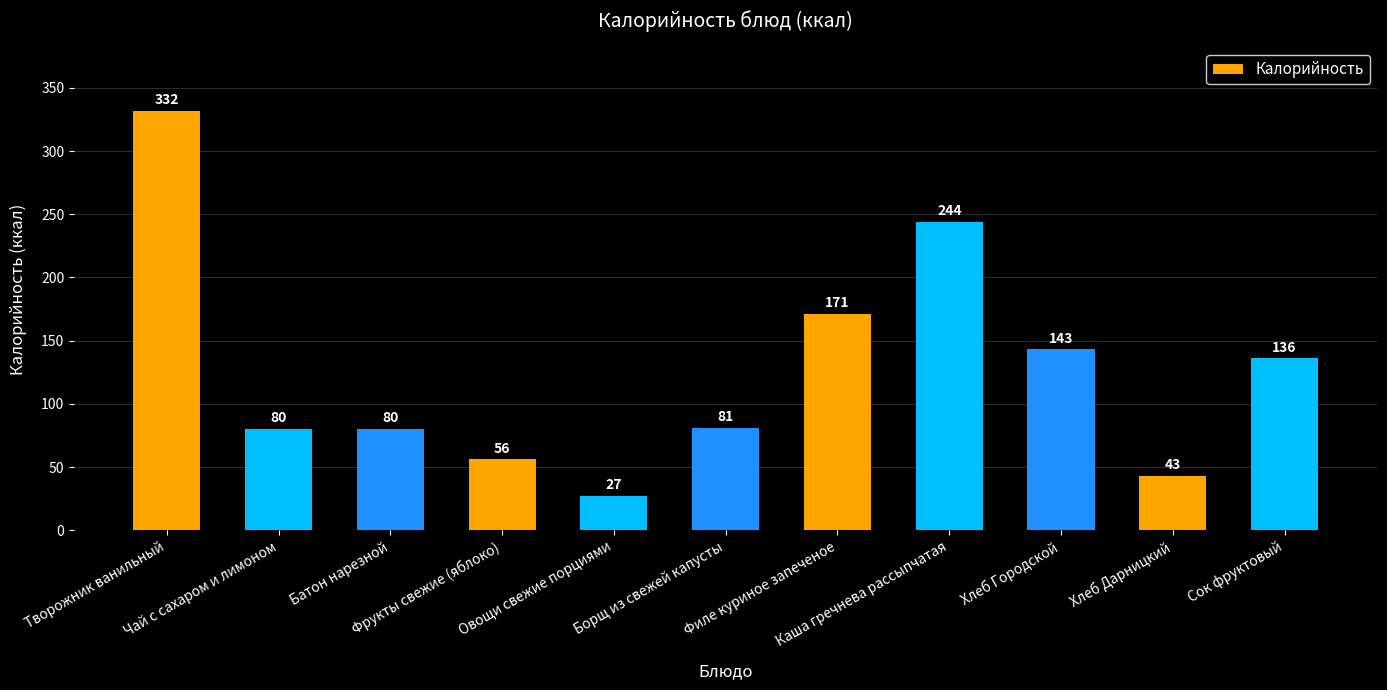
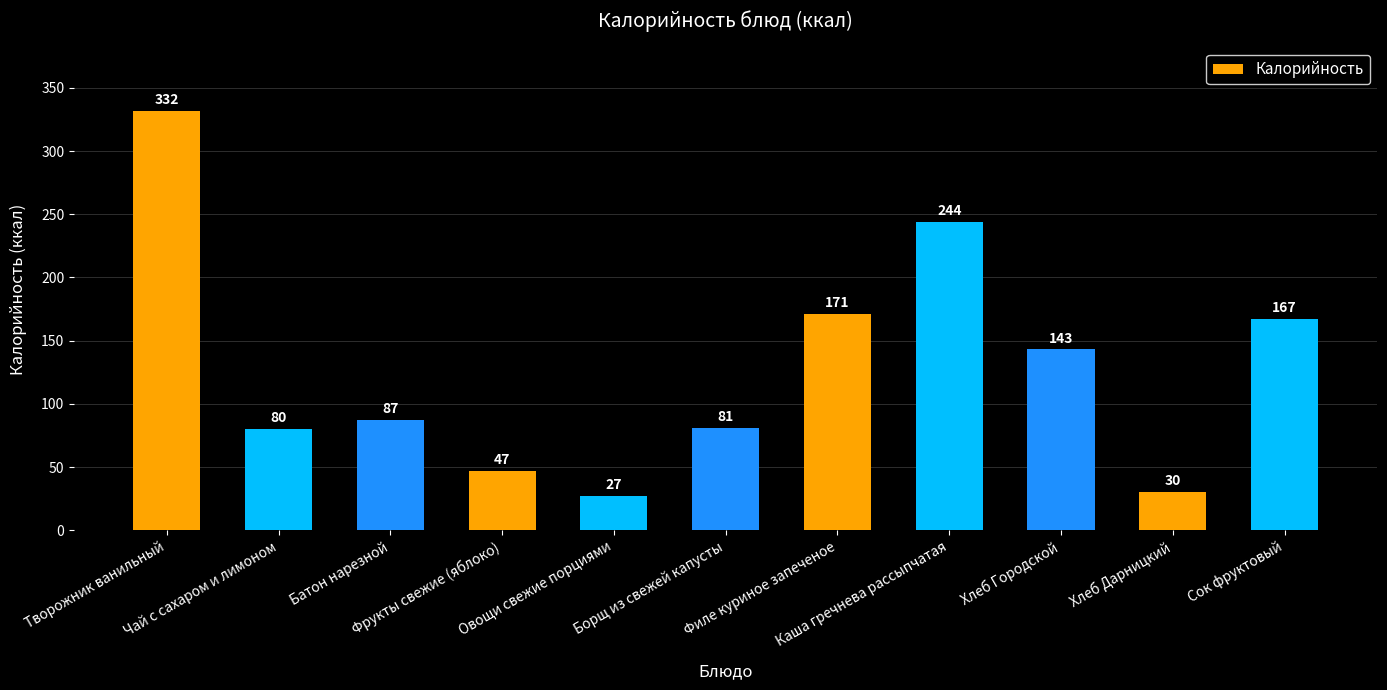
  {
    "Творожник ванильный": 332,
    "Чай с сахаром и лимоном": 80,
-   "Батон нарезной": 80,
-   "Фрукты свежие (яблоко)": 56,
+   "Батон нарезной": 87,
+   "Фрукты свежие (яблоко)": 47,
    "Овощи свежие порциями": 27,
    "Борщ из свежей капусты": 81,
    "Филе куриное запеченое": 171,
    "Каша гречнева рассыпчатая": 244,
    "Хлеб Городской": 143,
-   "Хлеб Дарницкий": 43,
-   "Сок фруктовый": 136
+   "Хлеб Дарницкий": 30,
+   "Сок фруктовый": 167
  }
